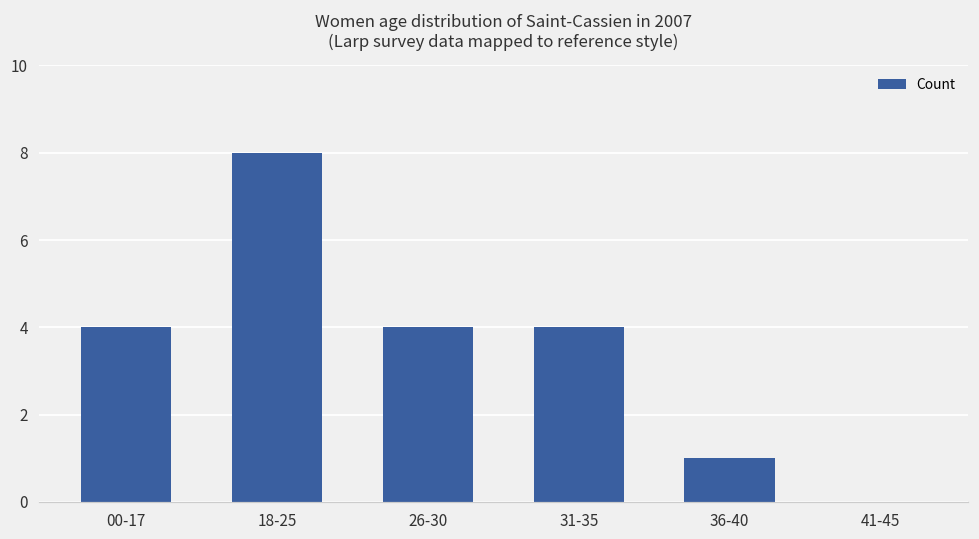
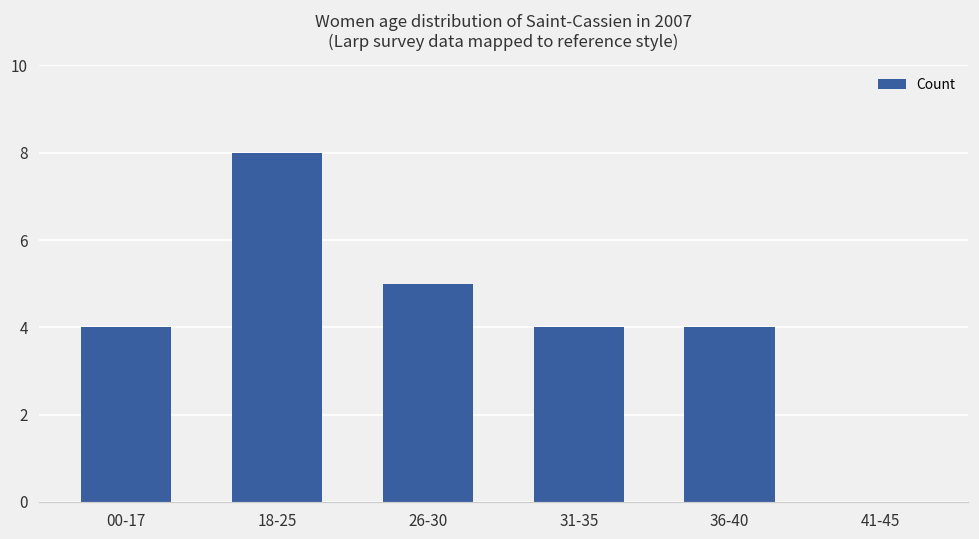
  {
    "00-17": 4,
    "18-25": 8,
-   "26-30": 4,
+   "26-30": 5,
    "31-35": 4,
-   "36-40": 1,
+   "36-40": 4,
    "41-45": 0
  }
